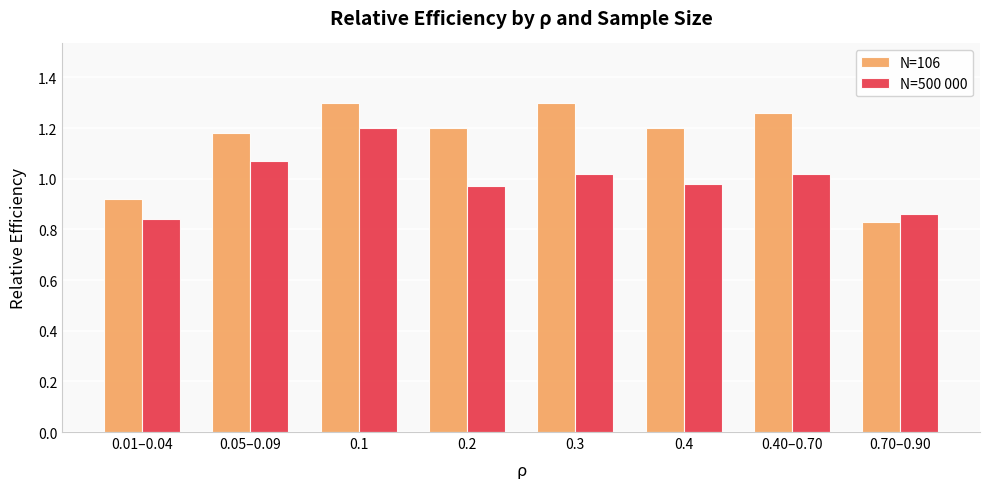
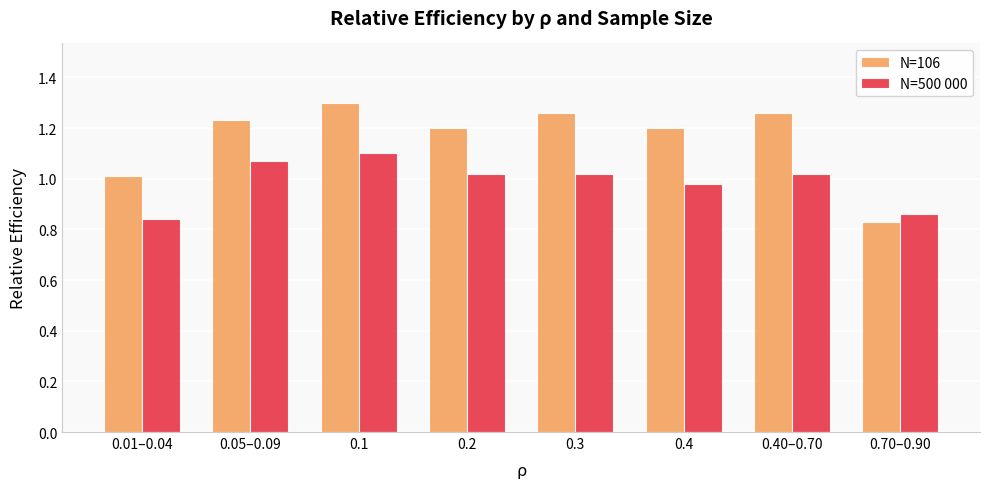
  {
    "N=106": {
-     "0.01–0.04": 0.92,
-     "0.05–0.09": 1.18,
+     "0.01–0.04": 1.01,
+     "0.05–0.09": 1.23,
      "0.1": 1.30,
      "0.2": 1.20,
-     "0.3": 1.30,
+     "0.3": 1.26,
      "0.4": 1.20,
      "0.40–0.70": 1.26,
      "0.70–0.90": 0.83
    },
    "N=500 000": {
      "0.01–0.04": 0.84,
      "0.05–0.09": 1.07,
-     "0.1": 1.2,
-     "0.2": 0.97,
+     "0.1": 1.1,
+     "0.2": 1.02,
      "0.3": 1.02,
      "0.4": 0.98,
      "0.40–0.70": 1.02,
      "0.70–0.90": 0.86
    }
  }
